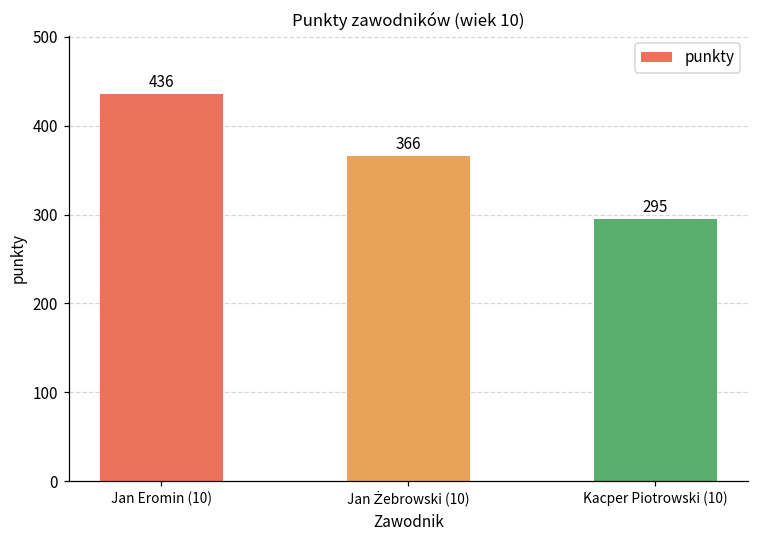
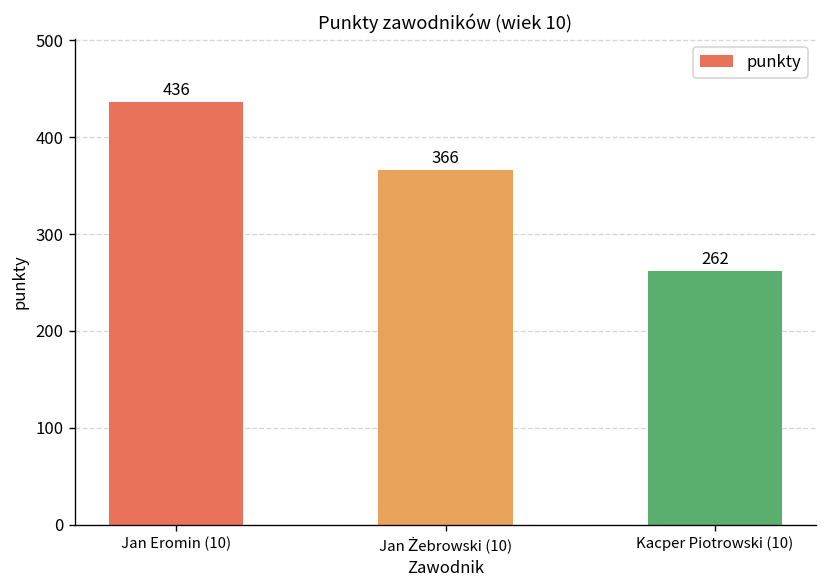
  {
    "Jan Eromin (10)": 436,
    "Jan Żebrowski (10)": 366,
-   "Kacper Piotrowski (10)": 295
+   "Kacper Piotrowski (10)": 262
  }
